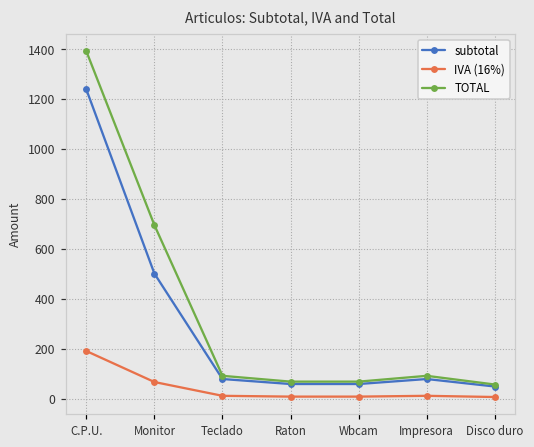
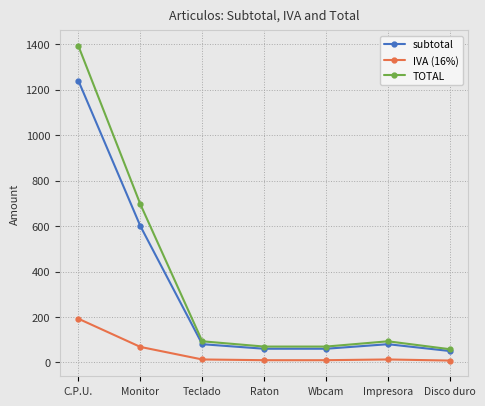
  {
    "subtotal": {
      "C.P.U.": 1240,
-     "Monitor": 500,
+     "Monitor": 600,
      "Teclado": 80,
      "Impresora": 80
    },
    "IVA (16%)": {
      "C.P.U.": 190,
      "Monitor": 70,
      "Teclado": 10,
      "Raton": 10,
      "Wbcam": 10,
      "Impresora": 10,
      "Disco duro": 10
    },
    "TOTAL": {
      "C.P.U.": 1390,
      "Monitor": 700,
      "Teclado": 90,
      "Impresora": 90
    }
  }
